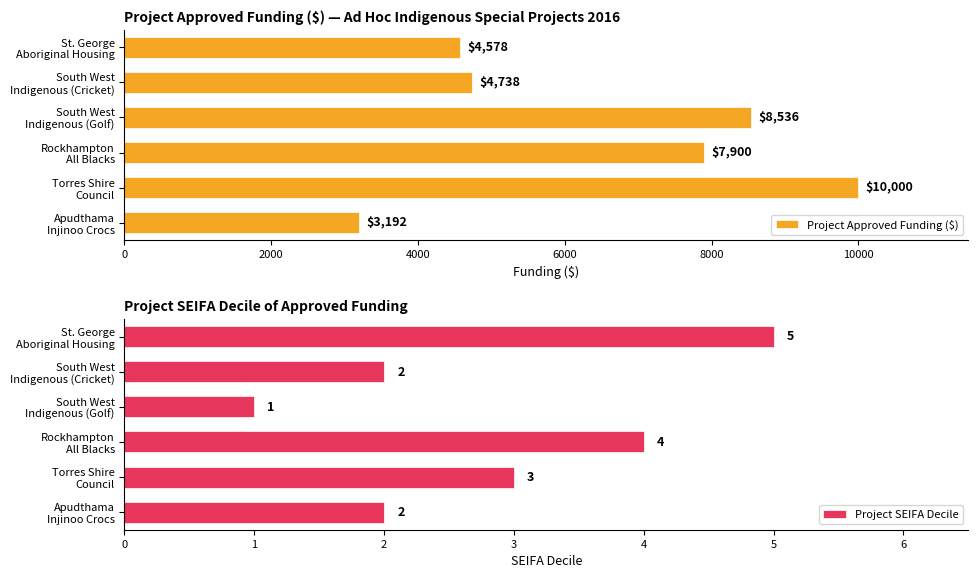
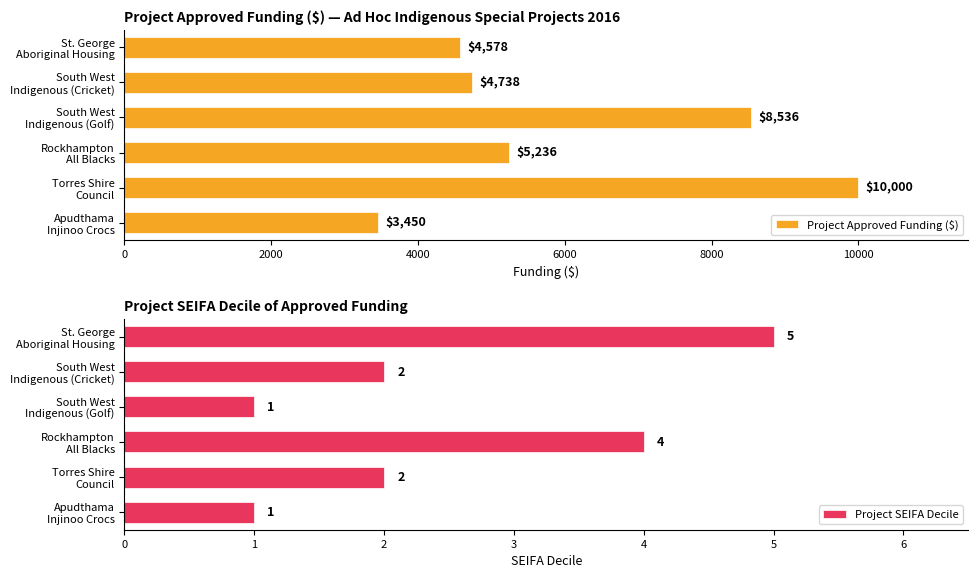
  {
    "Project Approved Funding ($) — Ad Hoc Indigenous Special Projects 2016": {
      "St. George Aboriginal Housing": "$4,578",
      "South West Indigenous (Cricket)": "$4,738",
      "South West Indigenous (Golf)": "$8,536",
-     "Rockhampton All Blacks": "$7,900",
+     "Rockhampton All Blacks": "$5,236",
      "Torres Shire Council": "$10,000",
-     "Apudthama Injinoo Crocs": "$3,192"
+     "Apudthama Injinoo Crocs": "$3,450"
    },
    "Project SEIFA Decile of Approved Funding": {
      "St. George Aboriginal Housing": "5",
      "South West Indigenous (Cricket)": "2",
      "South West Indigenous (Golf)": "1",
      "Rockhampton All Blacks": "4",
-     "Torres Shire Council": "3",
-     "Apudthama Injinoo Crocs": "2"
+     "Torres Shire Council": "2",
+     "Apudthama Injinoo Crocs": "1"
    }
  }
